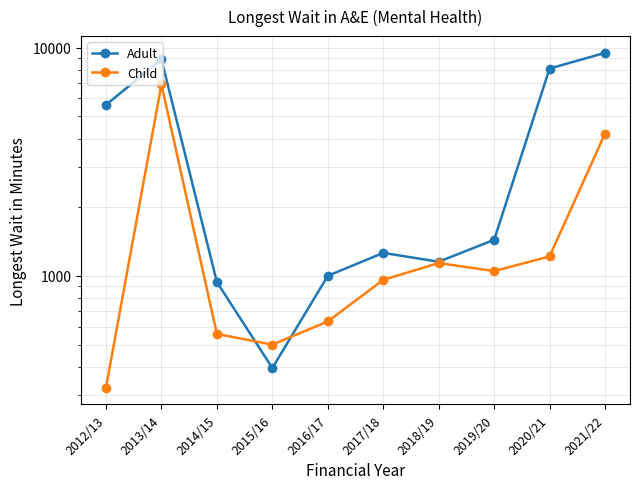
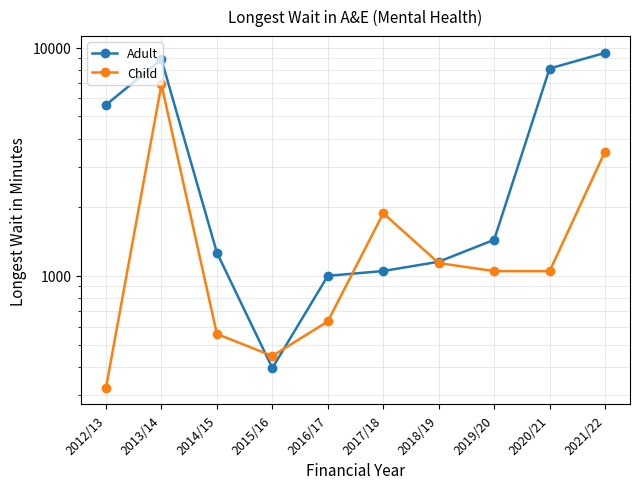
  {
    "Adult": {
      "2012/13": 5600,
-     "2014/15": 940,
+     "2014/15": 1300,
      "2015/16": 400,
      "2016/17": 1000,
-     "2017/18": 1300,
+     "2017/18": 1100,
      "2019/20": 1400,
      "2020/21": 8100,
      "2021/22": 9500
    },
    "Child": {
      "2012/13": 320,
      "2014/15": 560,
-     "2015/16": 500,
+     "2015/16": 450,
      "2016/17": 630,
-     "2017/18": 960,
+     "2017/18": 1900,
      "2019/20": 1100,
-     "2020/21": 1200,
-     "2021/22": 4200
+     "2020/21": 1000,
+     "2021/22": 3500
    }
  }
